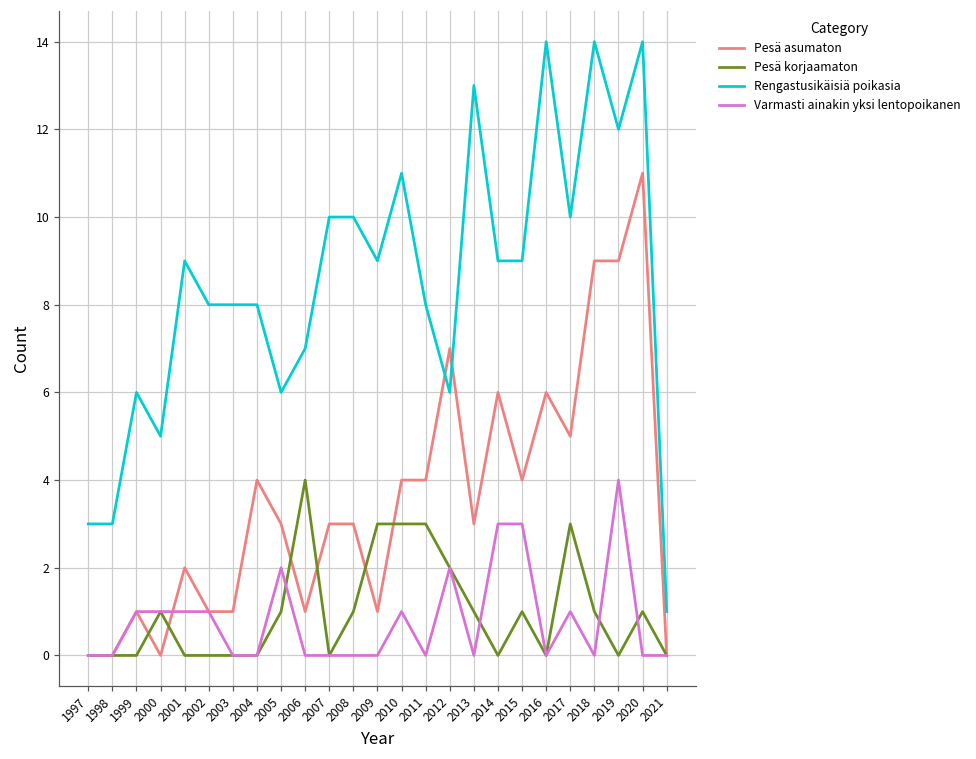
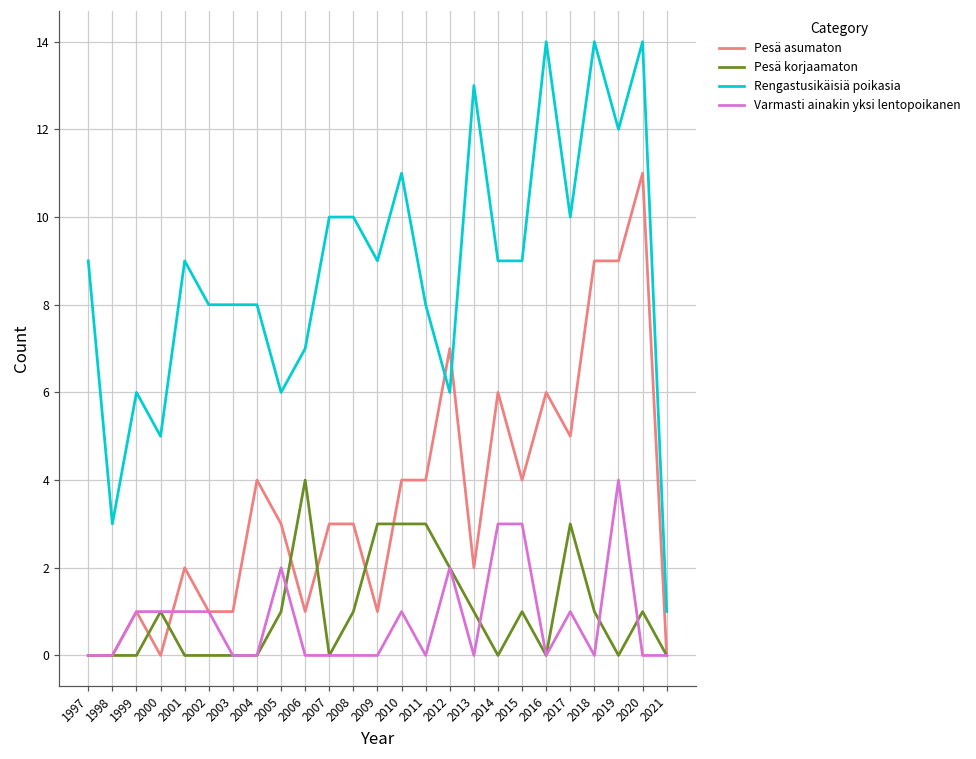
  {
    "Pesä asumaton": {
      "2000": 0,
      "2001": 2,
      "2003": 1,
      "2004": 4,
      "2005": 3,
      "2006": 1,
      "2007": 3,
      "2008": 3,
      "2009": 1,
      "2010": 4,
      "2011": 4,
      "2012": 7,
-     "2013": 3,
+     "2013": 2,
      "2014": 6,
      "2015": 4,
      "2016": 6,
      "2017": 5,
      "2018": 9,
      "2019": 9,
      "2020": 11
    },
    "Pesä korjaamaton": {
      "1999": 0,
      "2001": 0,
      "2002": 0,
      "2005": 1,
      "2006": 4,
      "2008": 1,
      "2009": 3,
      "2010": 3,
      "2011": 3,
      "2013": 1,
      "2014": 0,
      "2015": 1,
      "2017": 3,
      "2018": 1,
      "2019": 0,
      "2020": 1
    },
    "Rengastusikäisiä poikasia": {
-     "1997": 3,
+     "1997": 9,
      "1998": 3,
      "1999": 6,
      "2000": 5,
      "2001": 9,
      "2002": 8,
      "2003": 8,
      "2004": 8,
      "2005": 6,
      "2006": 7,
      "2007": 10,
      "2008": 10,
      "2009": 9,
      "2010": 11,
      "2011": 8,
      "2012": 6,
      "2013": 13,
      "2014": 9,
      "2015": 9,
      "2016": 14,
      "2017": 10,
      "2018": 14,
      "2019": 12,
      "2020": 14,
      "2021": 1
    },
    "Varmasti ainakin yksi lentopoikanen": {
      "2001": 1,
      "2005": 2,
      "2006": 0,
      "2008": 0,
      "2009": 0,
      "2010": 1,
      "2011": 0,
      "2013": 0,
      "2014": 3,
      "2015": 3,
      "2017": 1,
      "2018": 0,
      "2019": 4,
      "2020": 0
    }
  }
